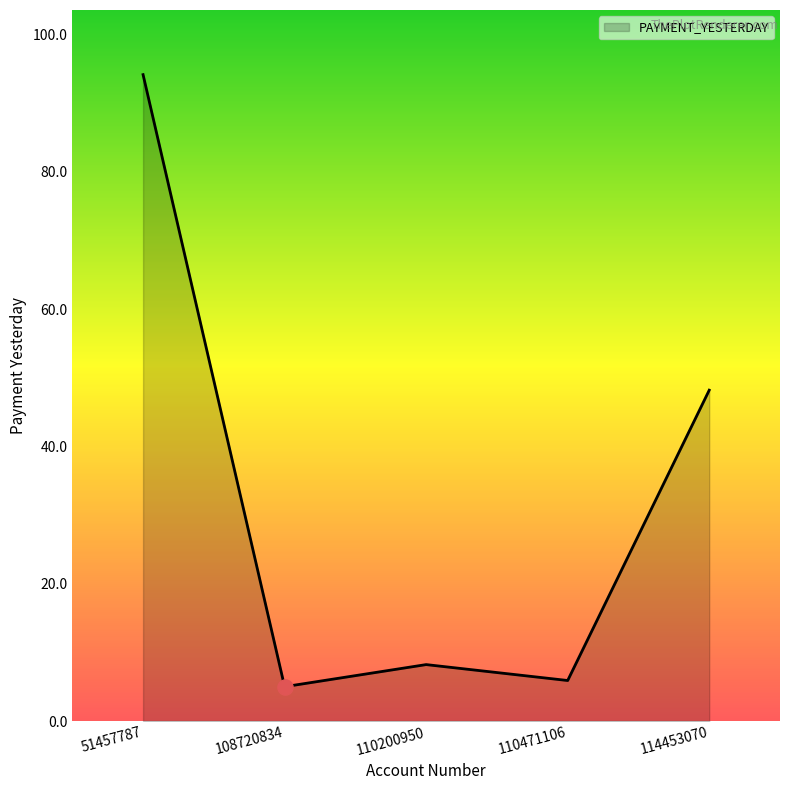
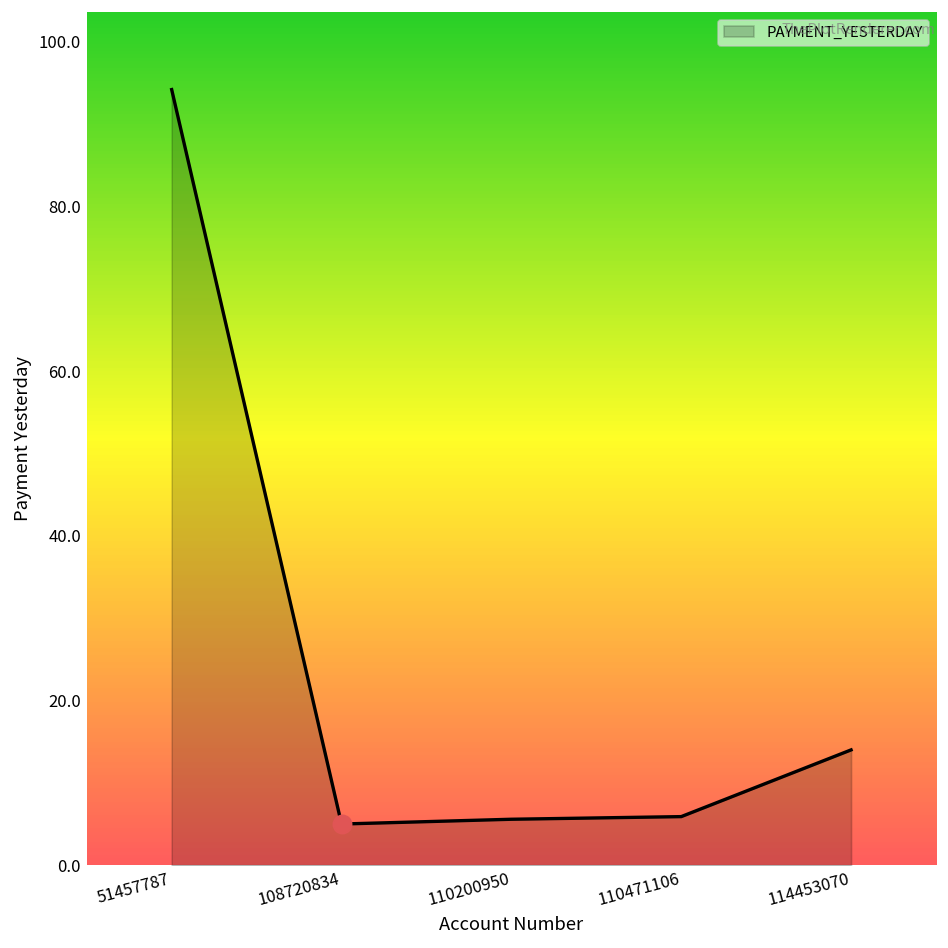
  {
    "PAYMENT_YESTERDAY": {
      "51457787": 94,
-     "110200950": 8,
+     "110200950": 6,
      "110471106": 6,
-     "114453070": 48
+     "114453070": 14
    }
  }
